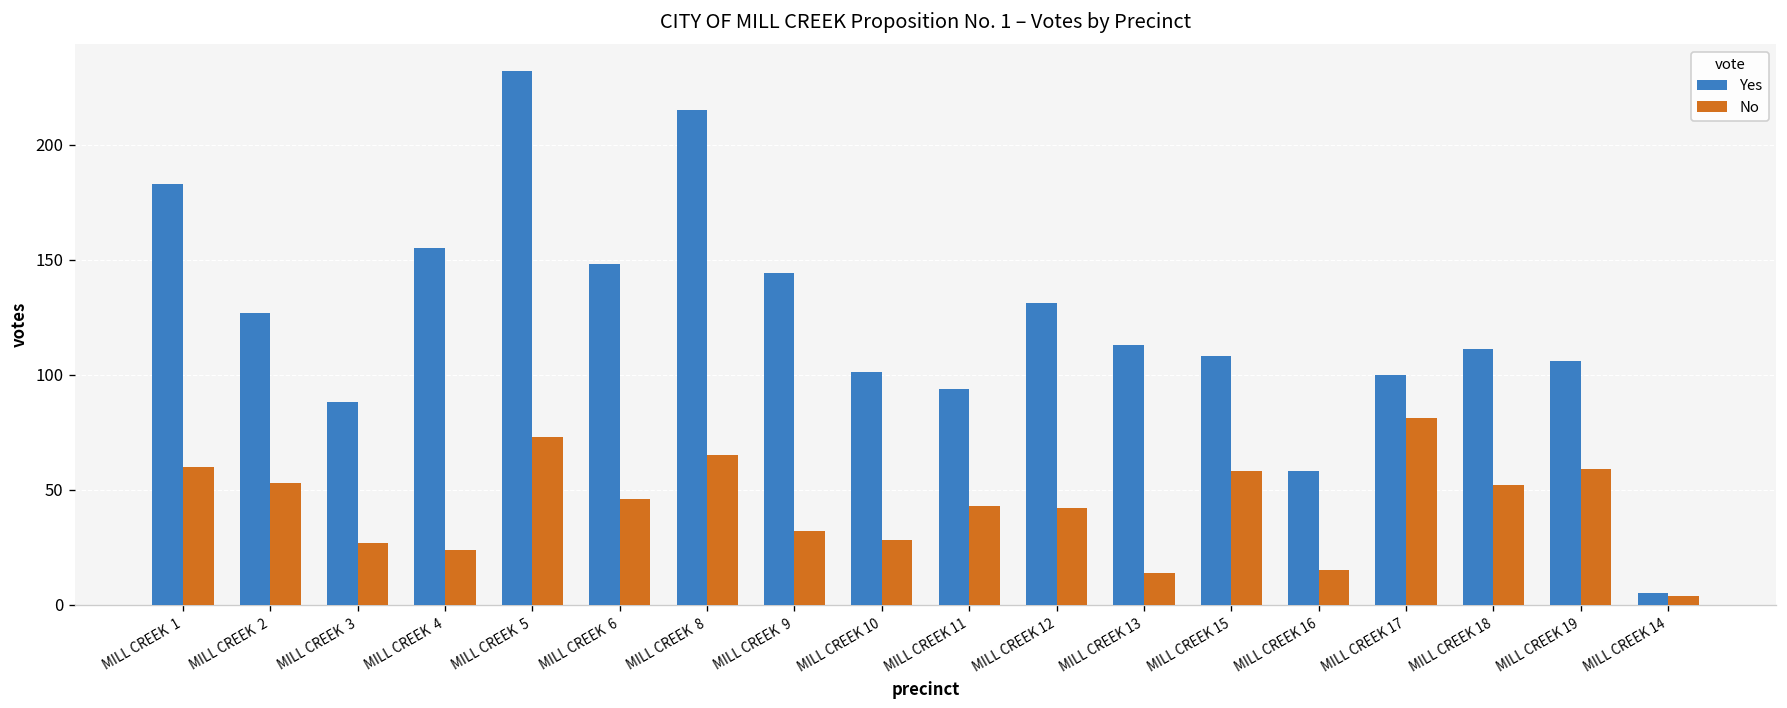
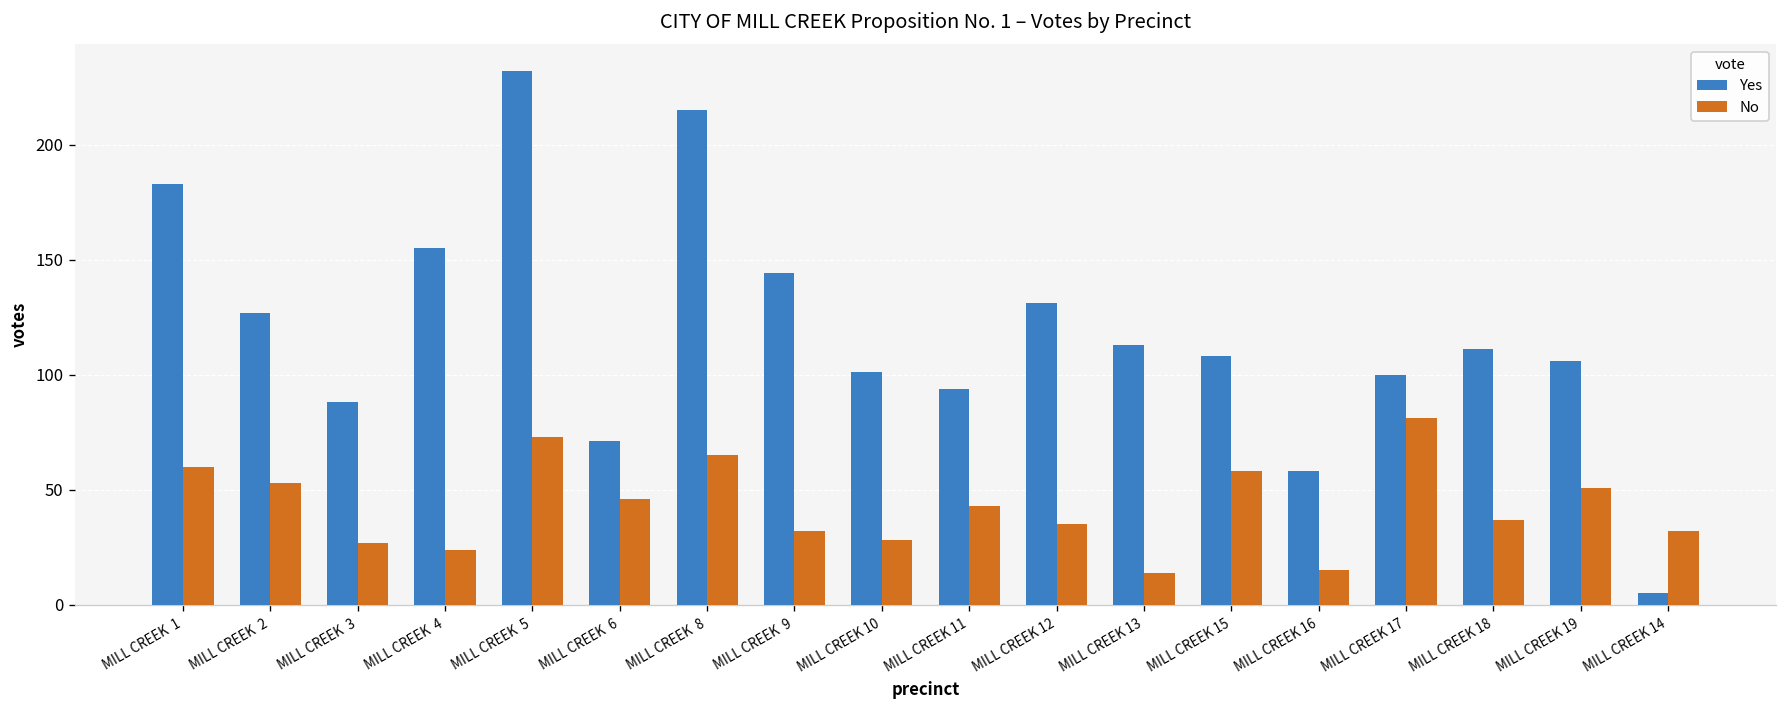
  {
    "Yes": {
      "MILL CREEK 1": 183,
      "MILL CREEK 2": 127,
      "MILL CREEK 3": 88,
      "MILL CREEK 4": 155,
      "MILL CREEK 5": 232,
-     "MILL CREEK 6": 148,
+     "MILL CREEK 6": 71,
      "MILL CREEK 8": 215,
      "MILL CREEK 9": 144,
      "MILL CREEK 10": 101,
      "MILL CREEK 11": 94,
      "MILL CREEK 12": 131,
      "MILL CREEK 13": 113,
      "MILL CREEK 15": 108,
      "MILL CREEK 16": 58,
      "MILL CREEK 17": 100,
      "MILL CREEK 18": 111,
      "MILL CREEK 19": 106,
      "MILL CREEK 14": 5
    },
    "No": {
      "MILL CREEK 1": 60,
      "MILL CREEK 2": 53,
      "MILL CREEK 3": 27,
      "MILL CREEK 4": 24,
      "MILL CREEK 5": 73,
      "MILL CREEK 6": 46,
      "MILL CREEK 8": 65,
      "MILL CREEK 9": 32,
      "MILL CREEK 10": 28,
      "MILL CREEK 11": 43,
-     "MILL CREEK 12": 42,
+     "MILL CREEK 12": 35,
      "MILL CREEK 13": 14,
      "MILL CREEK 15": 58,
      "MILL CREEK 16": 15,
      "MILL CREEK 17": 81,
-     "MILL CREEK 18": 52,
-     "MILL CREEK 19": 59,
-     "MILL CREEK 14": 4
+     "MILL CREEK 18": 37,
+     "MILL CREEK 19": 51,
+     "MILL CREEK 14": 32
    }
  }
